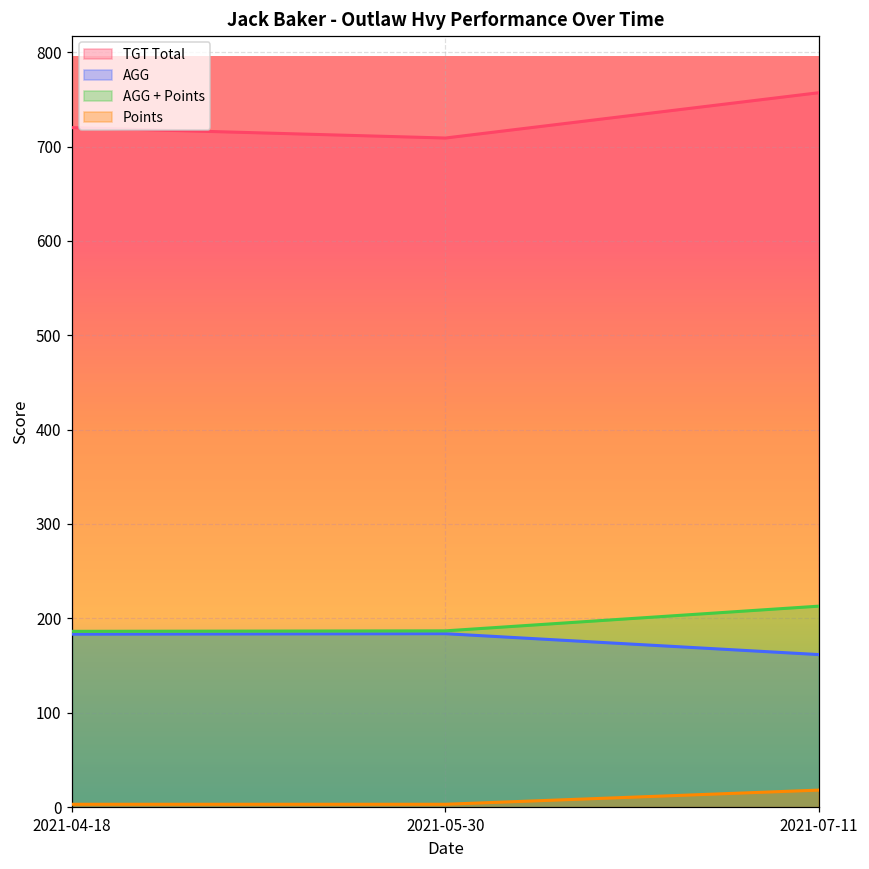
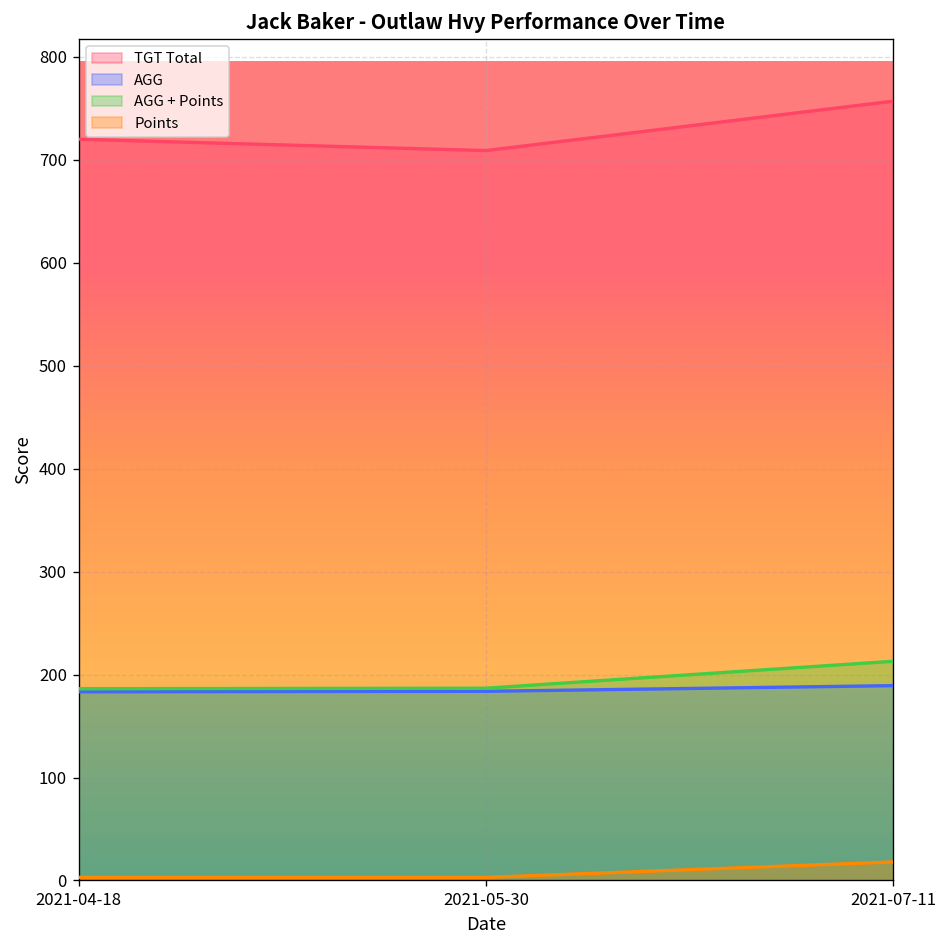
  {
    "TGT Total": {
      "2021-04-18": 720,
      "2021-05-30": 710,
      "2021-07-11": 760
    },
    "AGG": {
      "2021-04-18": 180,
      "2021-05-30": 180,
-     "2021-07-11": 160
+     "2021-07-11": 190
    },
    "AGG + Points": {
      "2021-04-18": 190,
      "2021-05-30": 190,
      "2021-07-11": 210
    },
    "Points": {
      "2021-04-18": 0,
      "2021-05-30": 0,
      "2021-07-11": 20
    }
  }
